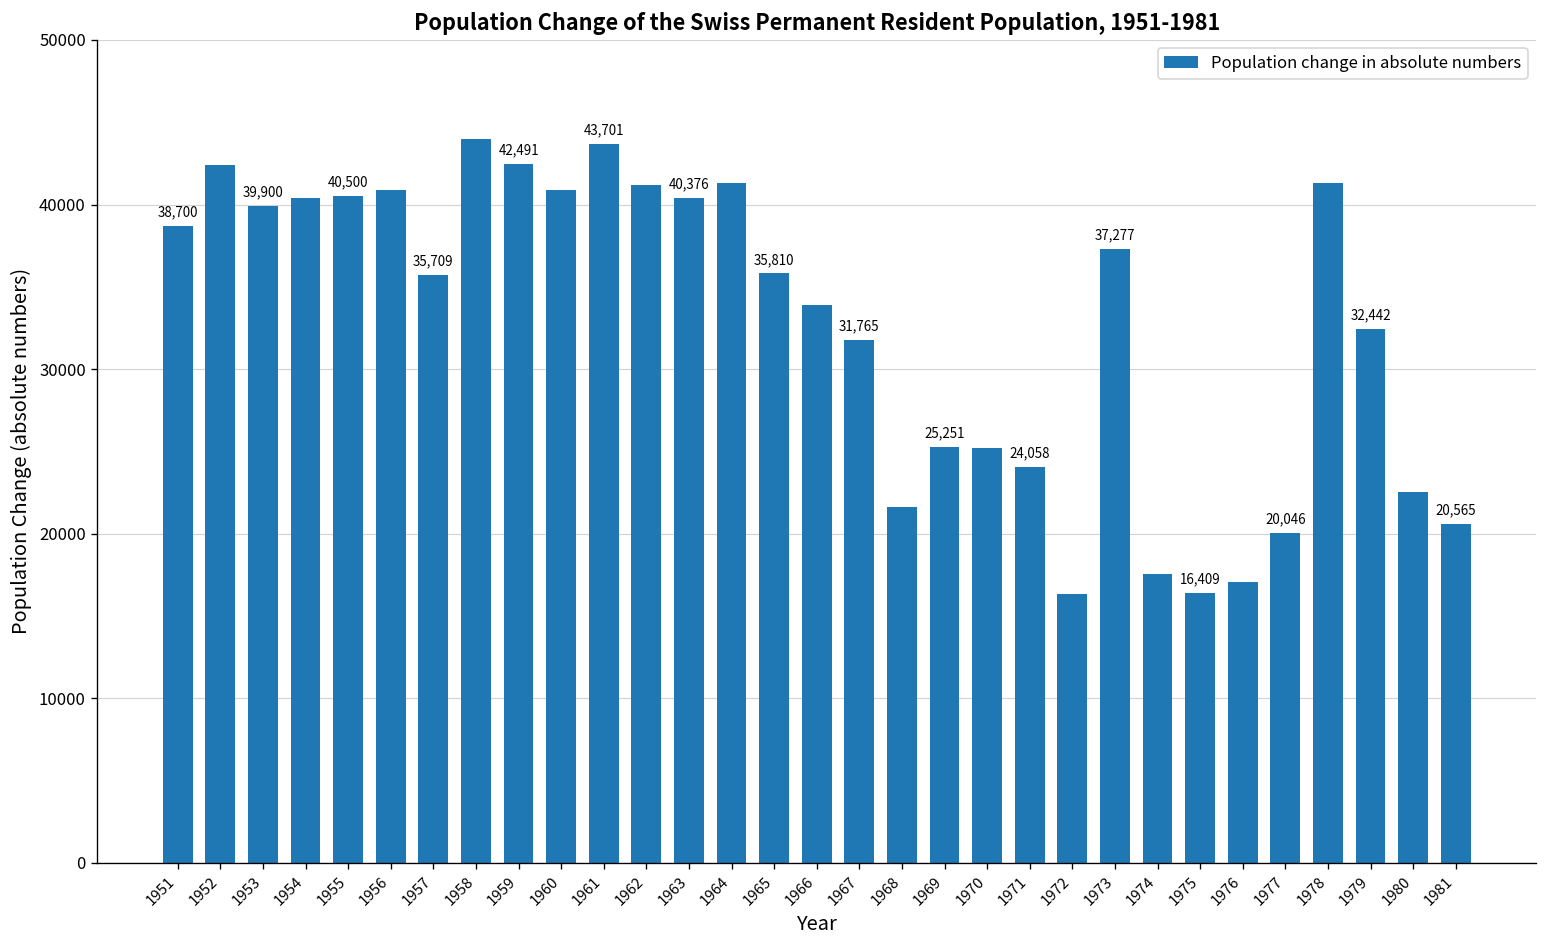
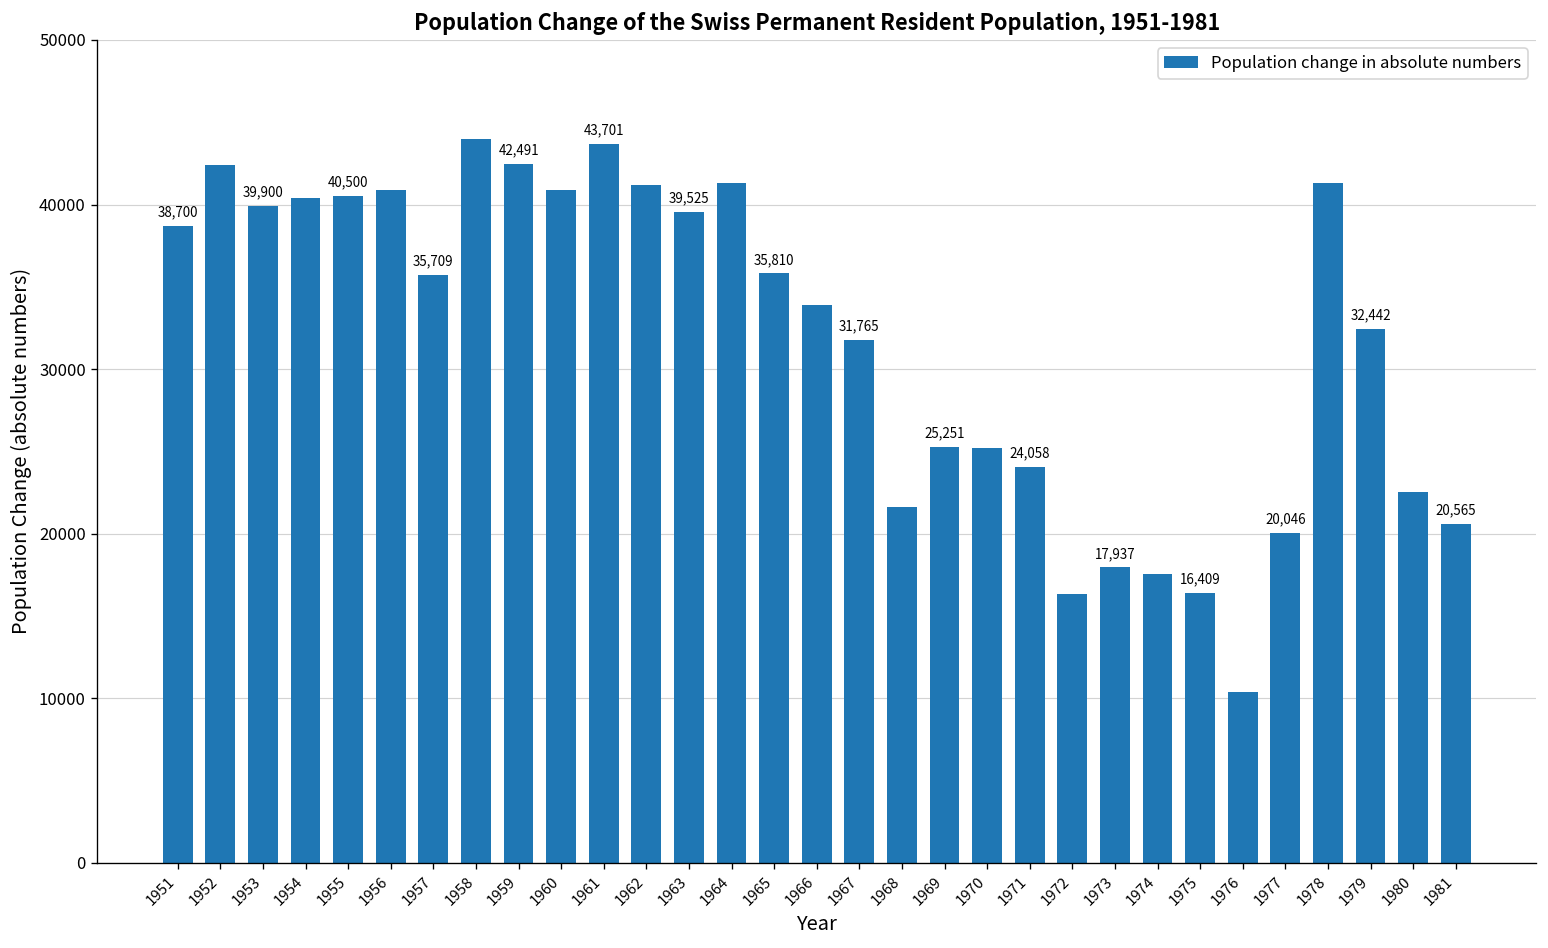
  {
    "1951": "38,700",
    "1953": "39,900",
    "1955": "40,500",
    "1957": "35,709",
    "1959": "42,491",
    "1961": "43,701",
-   "1963": "40,376",
+   "1963": "39,525",
    "1965": "35,810",
    "1967": "31,765",
    "1969": "25,251",
    "1971": "24,058",
-   "1973": "37,277",
+   "1973": "17,937",
    "1975": "16,409",
-   "1976": "17100",
+   "1976": "10400",
    "1977": "20,046",
    "1979": "32,442",
    "1981": "20,565"
  }
